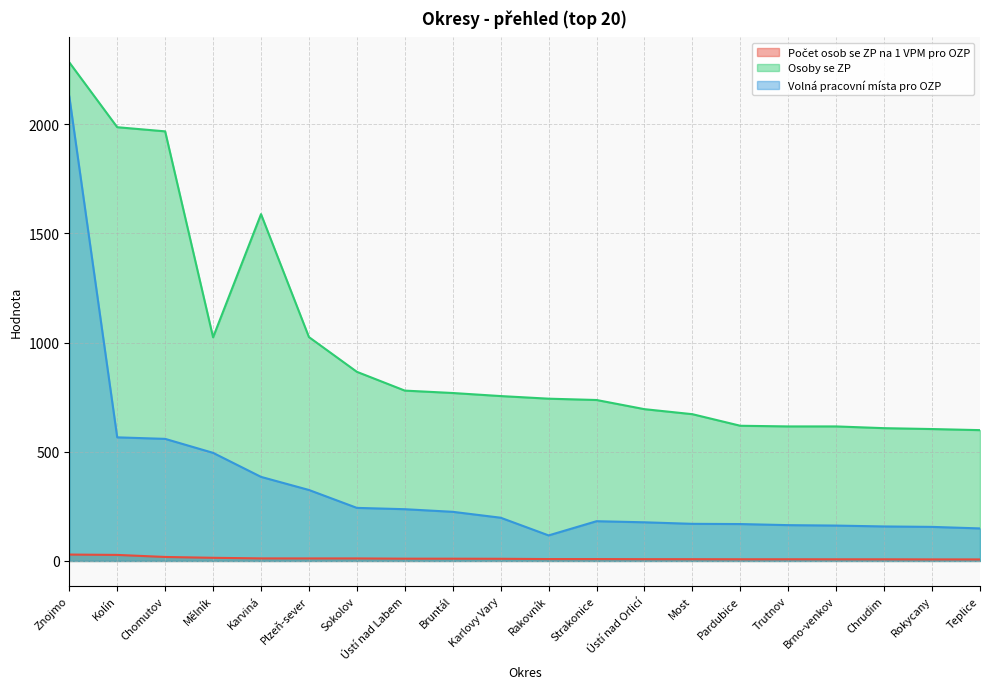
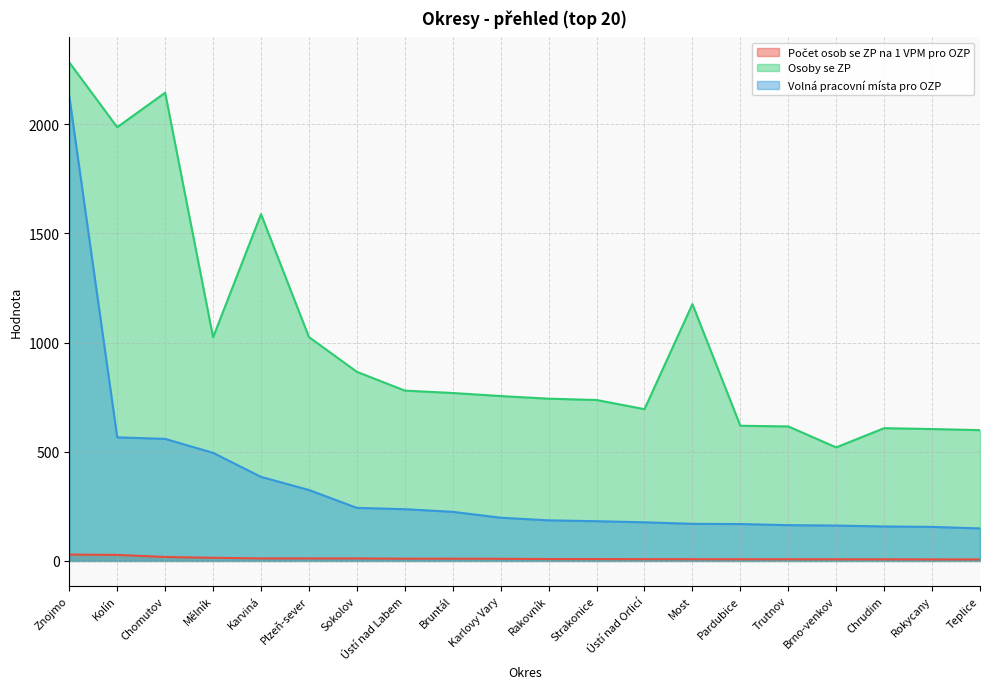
  {
    "Počet osob se ZP na 1 VPM pro OZP": {
      "Znojmo": 30,
      "Kolín": 30,
      "Chomutov": 20,
      "Mělník": 10,
      "Karviná": 10,
      "Plzeň-sever": 10,
      "Sokolov": 10,
      "Ústí nad Labem": 10,
      "Bruntál": 10,
      "Karlovy Vary": 10,
      "Rakovník": 10,
      "Strakonice": 10,
      "Ústí nad Orlicí": 10,
      "Most": 10,
      "Pardubice": 10,
      "Trutnov": 10,
      "Brno-venkov": 10,
      "Chrudim": 10,
      "Rokycany": 10,
      "Teplice": 10
    },
    "Osoby se ZP": {
      "Znojmo": 2280,
      "Kolín": 1990,
-     "Chomutov": 1970,
+     "Chomutov": 2140,
      "Mělník": 1020,
      "Karviná": 1590,
      "Plzeň-sever": 1030,
      "Sokolov": 870,
      "Ústí nad Labem": 780,
      "Bruntál": 770,
      "Karlovy Vary": 760,
      "Rakovník": 740,
      "Strakonice": 740,
      "Ústí nad Orlicí": 700,
-     "Most": 670,
+     "Most": 1180,
      "Pardubice": 620,
      "Trutnov": 620,
-     "Brno-venkov": 620,
+     "Brno-venkov": 520,
      "Chrudim": 610,
      "Rokycany": 600,
      "Teplice": 600
    },
    "Volná pracovní místa pro OZP": {
      "Znojmo": 2130,
      "Kolín": 570,
      "Chomutov": 560,
      "Mělník": 500,
      "Karviná": 390,
      "Plzeň-sever": 330,
      "Sokolov": 240,
      "Ústí nad Labem": 240,
      "Bruntál": 230,
      "Karlovy Vary": 200,
-     "Rakovník": 120,
+     "Rakovník": 190,
      "Strakonice": 180,
      "Ústí nad Orlicí": 180,
      "Most": 170,
      "Pardubice": 170,
      "Trutnov": 160,
      "Brno-venkov": 160,
      "Chrudim": 160,
      "Rokycany": 160,
      "Teplice": 150
    }
  }
